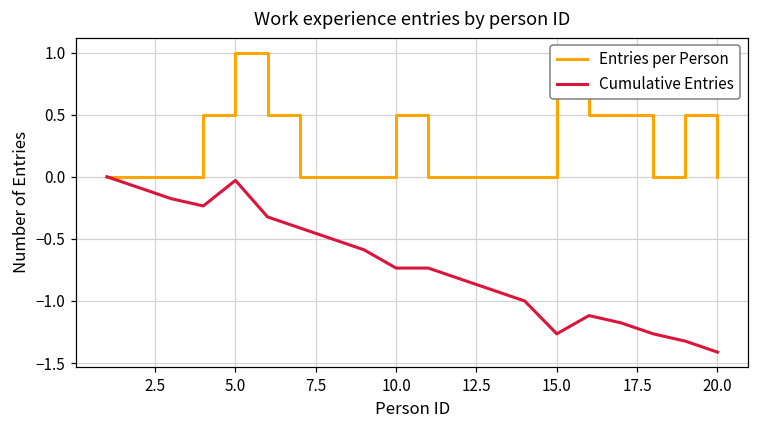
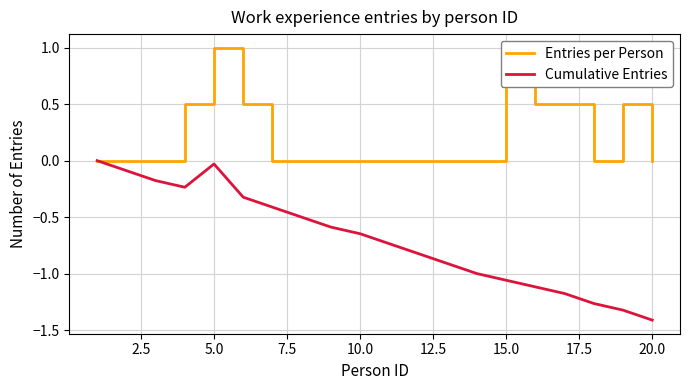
  {
    "Entries per Person": {
      "5.0": 1.00,
-     "10.0": 0.50,
+     "10.0": 0.00,
      "20.0": 0.00
    },
    "Cumulative Entries": {
      "5.0": -0.03,
-     "10.0": -0.74,
-     "15.0": -1.26,
+     "10.0": -0.65,
+     "15.0": -1.06,
      "20.0": -1.41
    }
  }
